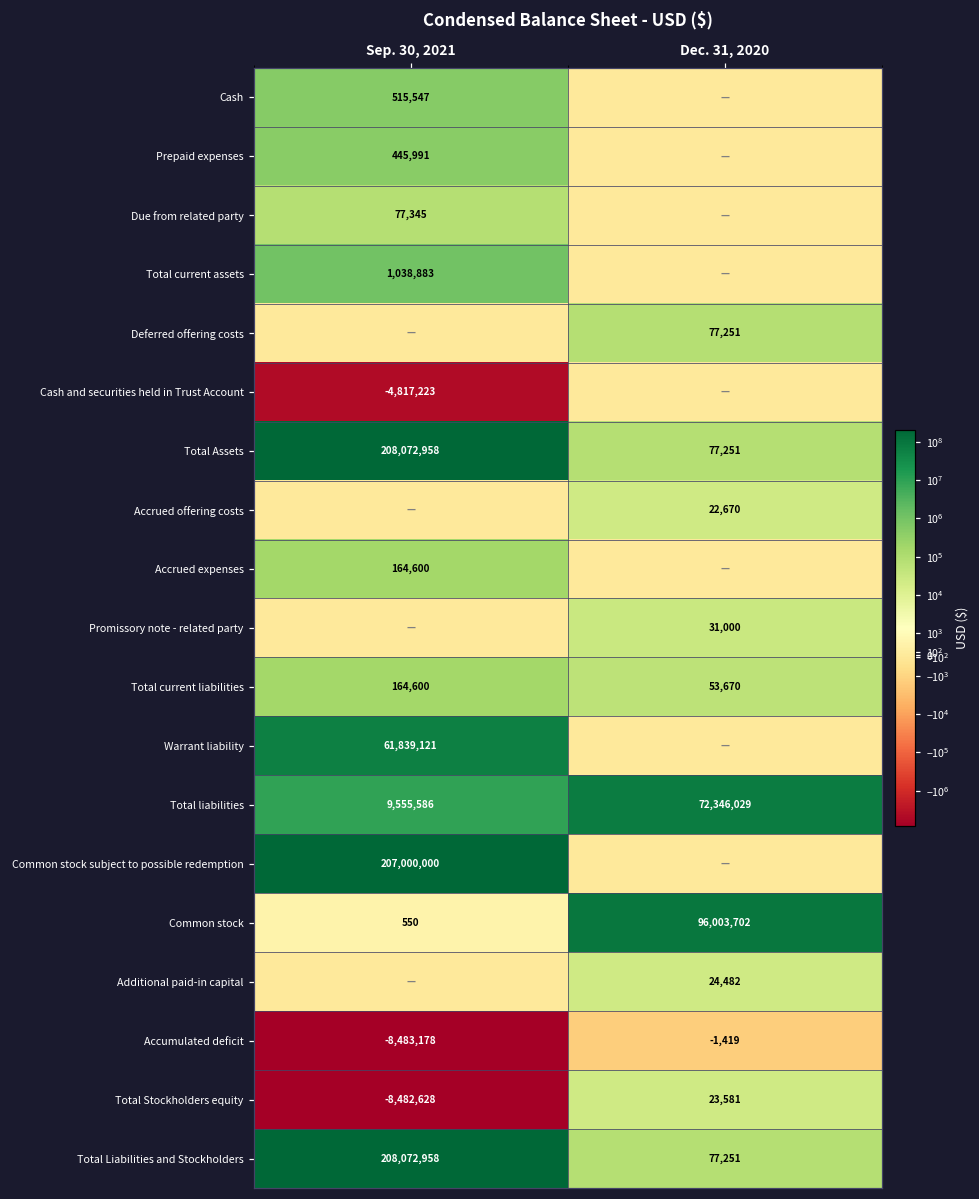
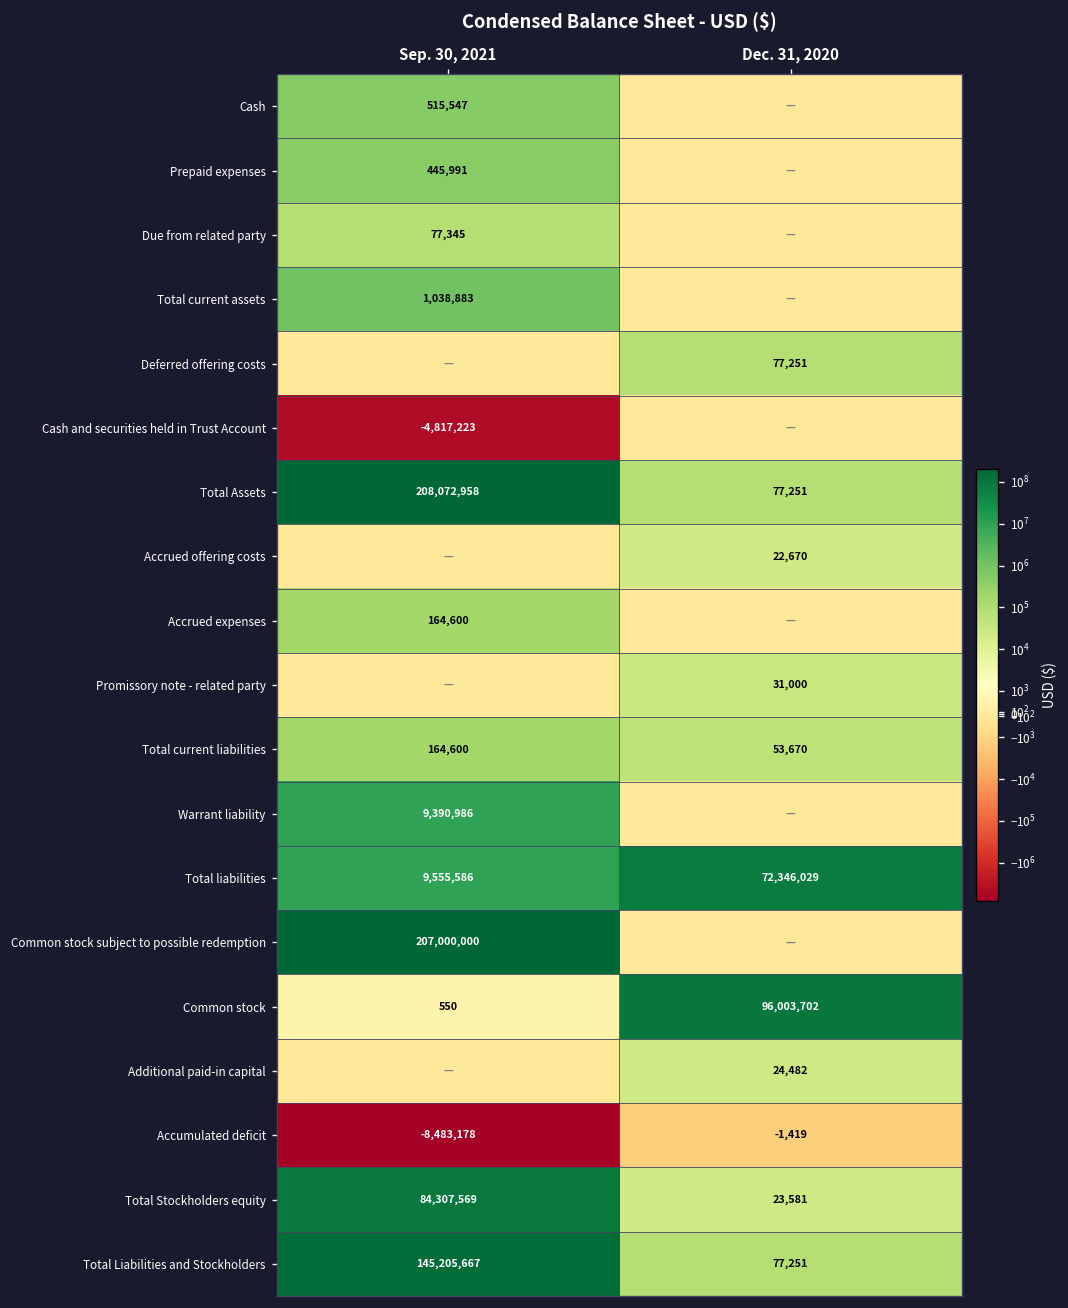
  {
    "Cash": {
      "Sep. 30, 2021": "515,547"
    },
    "Prepaid expenses": {
      "Sep. 30, 2021": "445,991"
    },
    "Due from related party": {
      "Sep. 30, 2021": "77,345"
    },
    "Total current assets": {
      "Sep. 30, 2021": "1,038,883"
    },
    "Deferred offering costs": {
      "Dec. 31, 2020": "77,251"
    },
    "Cash and securities held in Trust Account": {
      "Sep. 30, 2021": "-4,817,223"
    },
    "Total Assets": {
      "Sep. 30, 2021": "208,072,958",
      "Dec. 31, 2020": "77,251"
    },
    "Accrued offering costs": {
      "Dec. 31, 2020": "22,670"
    },
    "Accrued expenses": {
      "Sep. 30, 2021": "164,600"
    },
    "Promissory note - related party": {
      "Dec. 31, 2020": "31,000"
    },
    "Total current liabilities": {
      "Sep. 30, 2021": "164,600",
      "Dec. 31, 2020": "53,670"
    },
    "Warrant liability": {
-     "Sep. 30, 2021": "61,839,121"
+     "Sep. 30, 2021": "9,390,986"
    },
    "Total liabilities": {
      "Sep. 30, 2021": "9,555,586",
      "Dec. 31, 2020": "72,346,029"
    },
    "Common stock subject to possible redemption": {
      "Sep. 30, 2021": "207,000,000"
    },
    "Common stock": {
      "Sep. 30, 2021": "550",
      "Dec. 31, 2020": "96,003,702"
    },
    "Additional paid-in capital": {
      "Dec. 31, 2020": "24,482"
    },
    "Accumulated deficit": {
      "Sep. 30, 2021": "-8,483,178",
      "Dec. 31, 2020": "-1,419"
    },
    "Total Stockholders equity": {
-     "Sep. 30, 2021": "-8,482,628",
+     "Sep. 30, 2021": "84,307,569",
      "Dec. 31, 2020": "23,581"
    },
    "Total Liabilities and Stockholders": {
-     "Sep. 30, 2021": "208,072,958",
+     "Sep. 30, 2021": "145,205,667",
      "Dec. 31, 2020": "77,251"
    }
  }
